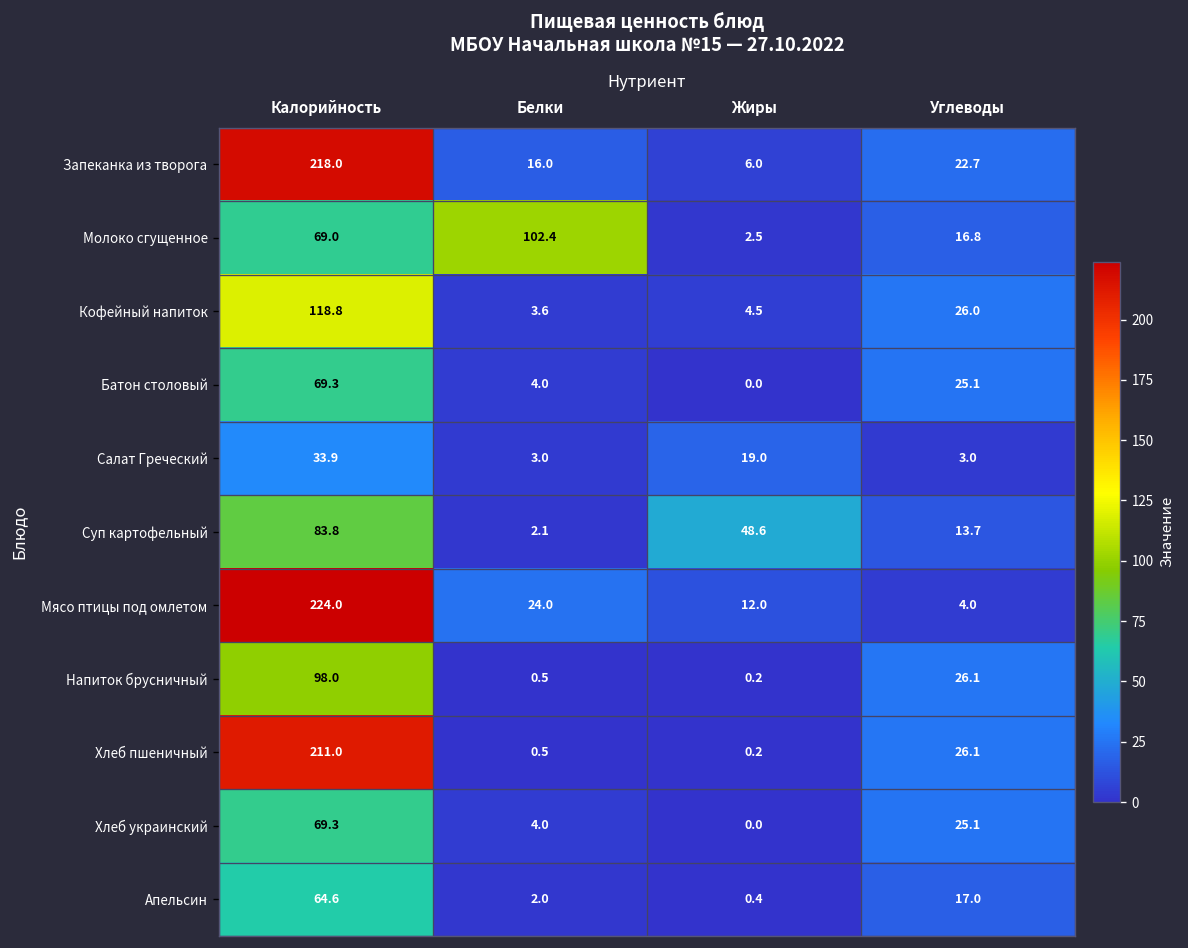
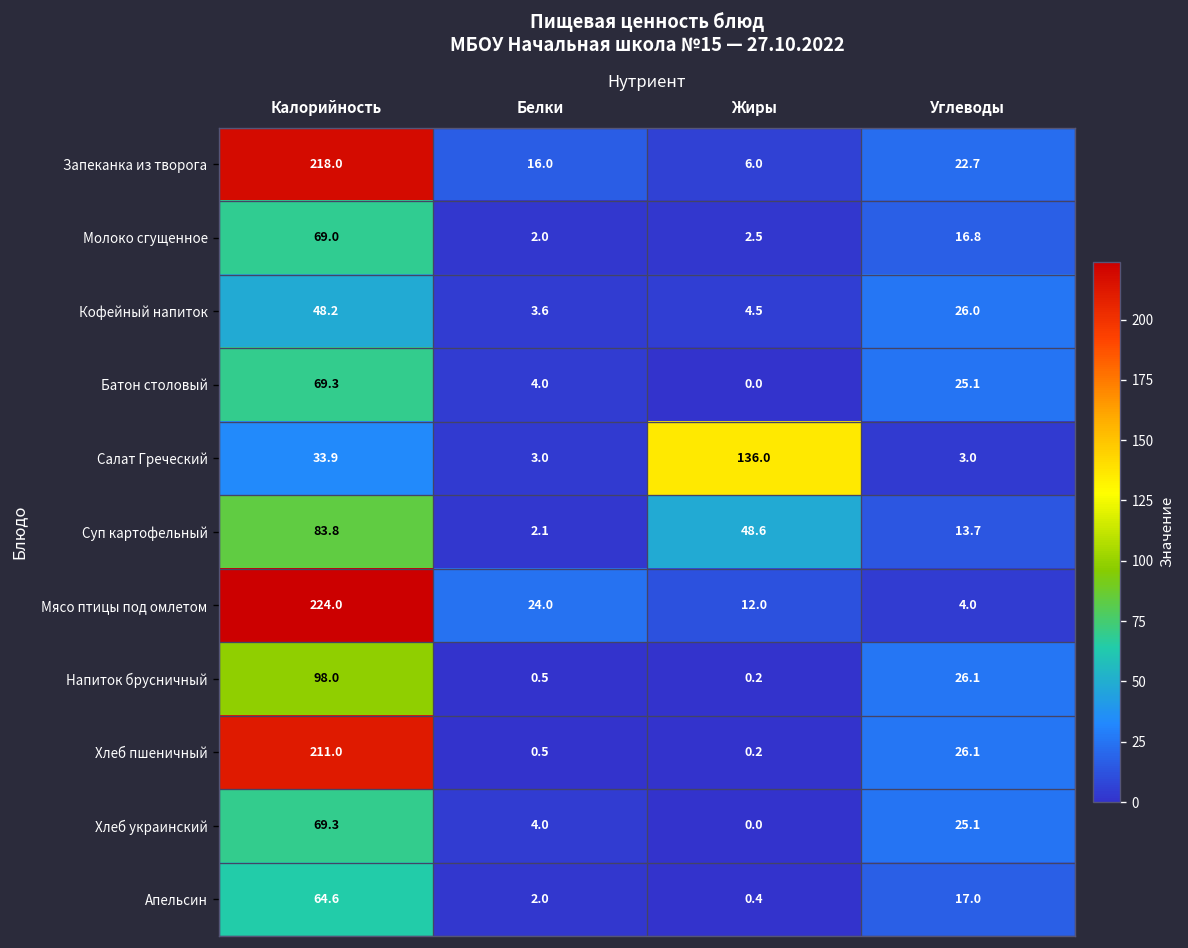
  {
    "Запеканка из творога": {
      "Калорийность": 218.0,
      "Белки": 16.0,
      "Жиры": 6.0,
      "Углеводы": 22.7
    },
    "Молоко сгущенное": {
      "Калорийность": 69.0,
-     "Белки": 102.4,
+     "Белки": 2.0,
      "Жиры": 2.5,
      "Углеводы": 16.8
    },
    "Кофейный напиток": {
-     "Калорийность": 118.8,
+     "Калорийность": 48.2,
      "Белки": 3.6,
      "Жиры": 4.5,
      "Углеводы": 26.0
    },
    "Батон столовый": {
      "Калорийность": 69.3,
      "Белки": 4.0,
      "Жиры": 0.0,
      "Углеводы": 25.1
    },
    "Салат Греческий": {
      "Калорийность": 33.9,
      "Белки": 3.0,
-     "Жиры": 19.0,
+     "Жиры": 136.0,
      "Углеводы": 3.0
    },
    "Суп картофельный": {
      "Калорийность": 83.8,
      "Белки": 2.1,
      "Жиры": 48.6,
      "Углеводы": 13.7
    },
    "Мясо птицы под омлетом": {
      "Калорийность": 224.0,
      "Белки": 24.0,
      "Жиры": 12.0,
      "Углеводы": 4.0
    },
    "Напиток брусничный": {
      "Калорийность": 98.0,
      "Белки": 0.5,
      "Жиры": 0.2,
      "Углеводы": 26.1
    },
    "Хлеб пшеничный": {
      "Калорийность": 211.0,
      "Белки": 0.5,
      "Жиры": 0.2,
      "Углеводы": 26.1
    },
    "Хлеб украинский": {
      "Калорийность": 69.3,
      "Белки": 4.0,
      "Жиры": 0.0,
      "Углеводы": 25.1
    },
    "Апельсин": {
      "Калорийность": 64.6,
      "Белки": 2.0,
      "Жиры": 0.4,
      "Углеводы": 17.0
    }
  }
